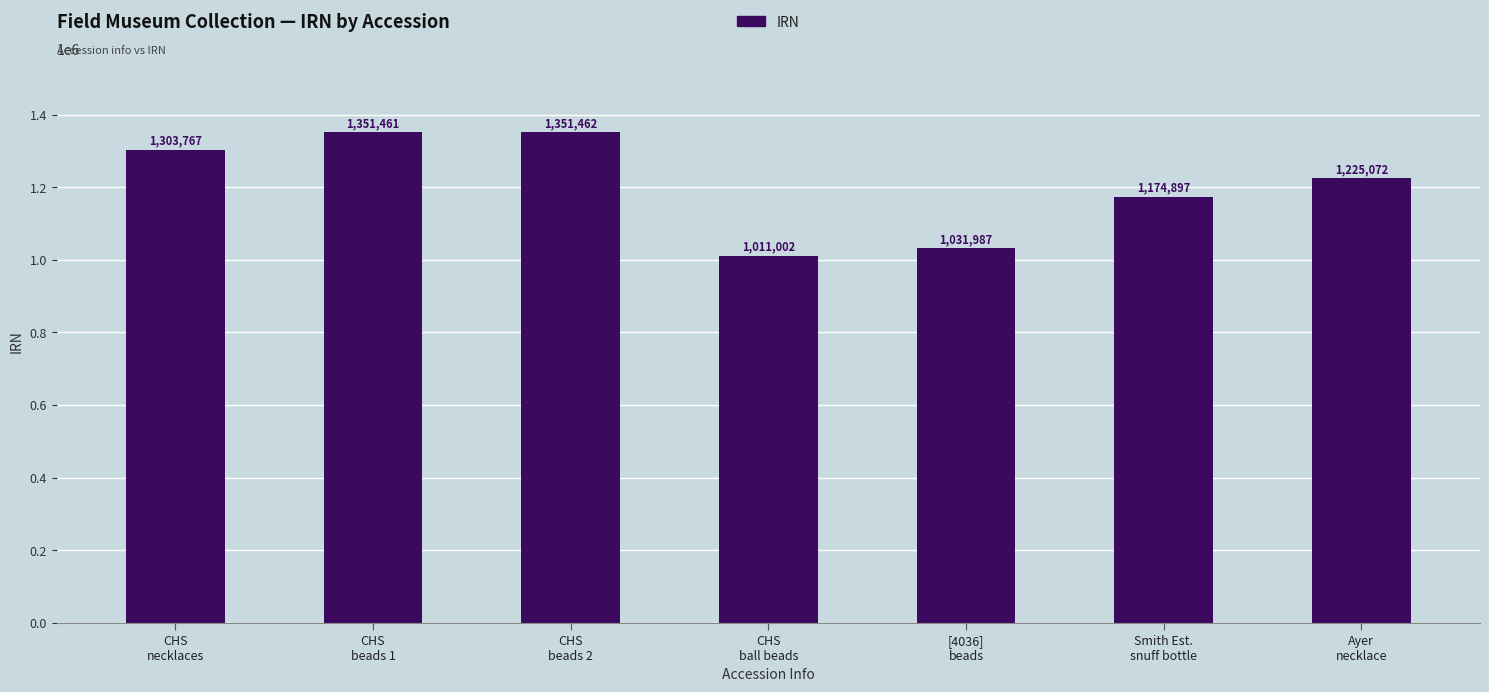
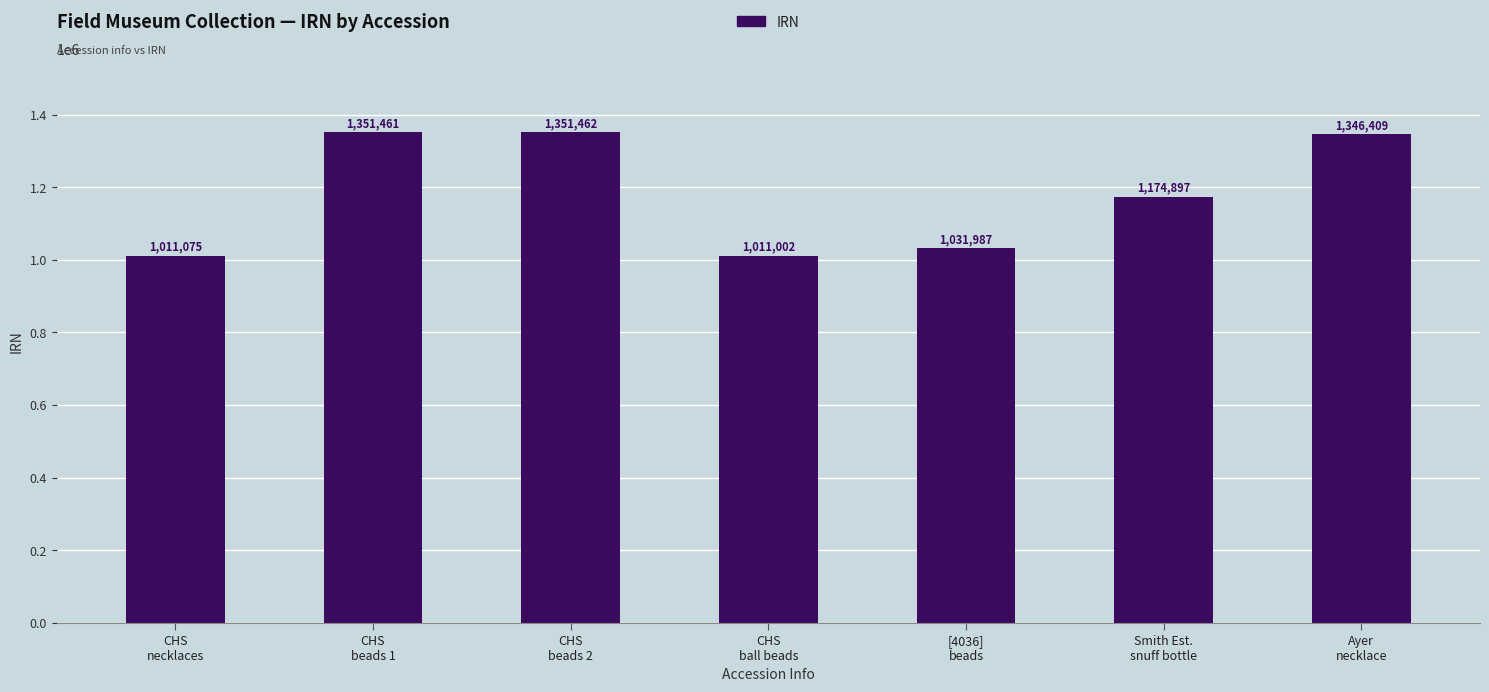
  {
-   "CHS necklaces": "1,303,767",
+   "CHS necklaces": "1,011,075",
    "CHS beads 1": "1,351,461",
    "CHS beads 2": "1,351,462",
    "CHS ball beads": "1,011,002",
    "[4036] beads": "1,031,987",
    "Smith Est. snuff bottle": "1,174,897",
-   "Ayer necklace": "1,225,072"
+   "Ayer necklace": "1,346,409"
  }
